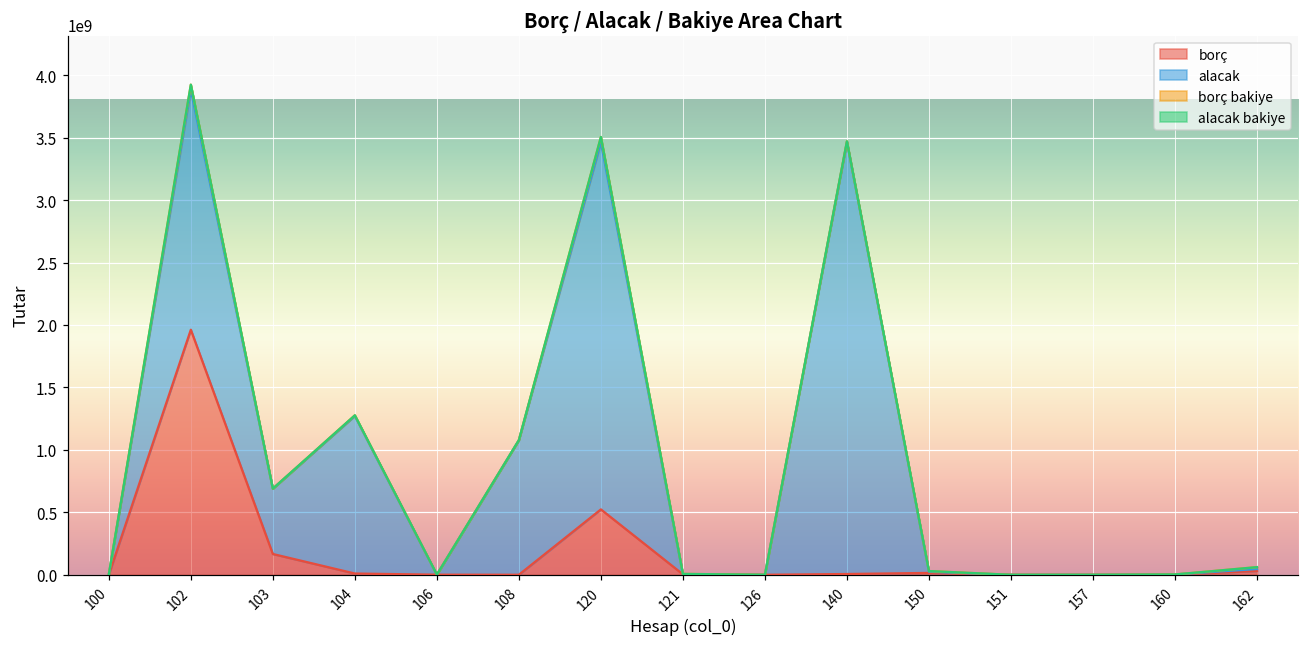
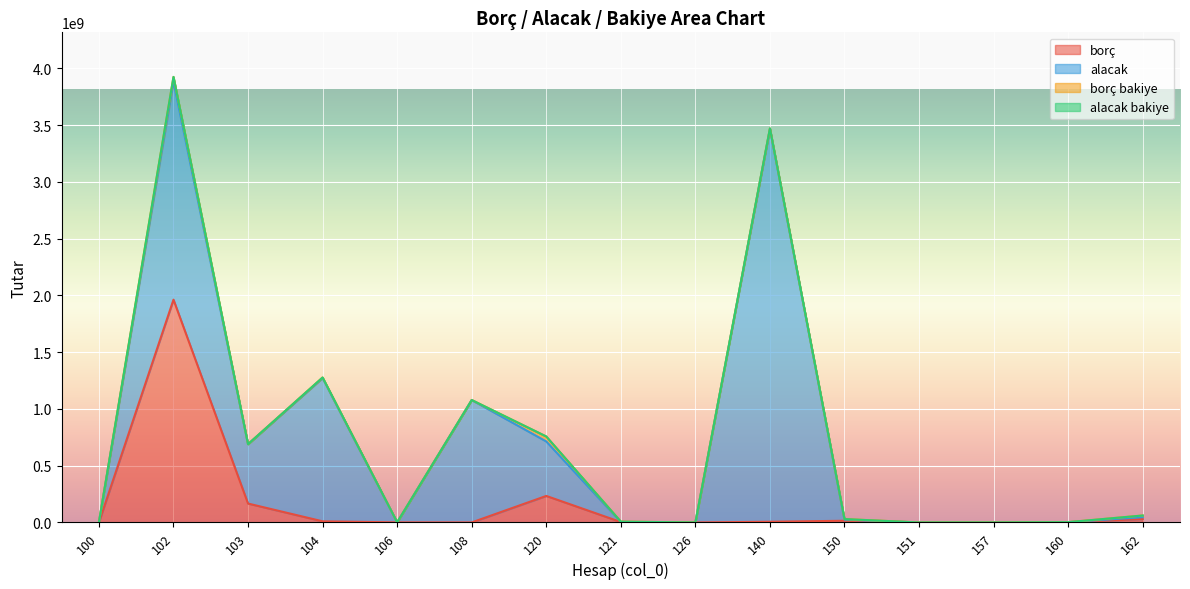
  {
    "borç": {
      "102": 1960000000,
      "103": 170000000,
      "104": 10000000,
      "108": 0,
-     "120": 520000000,
+     "120": 230000000,
      "140": 10000000
    },
    "alacak": {
      "102": 1920000000,
-     "120": 2940000000
+     "120": 480000000
    }
  }
